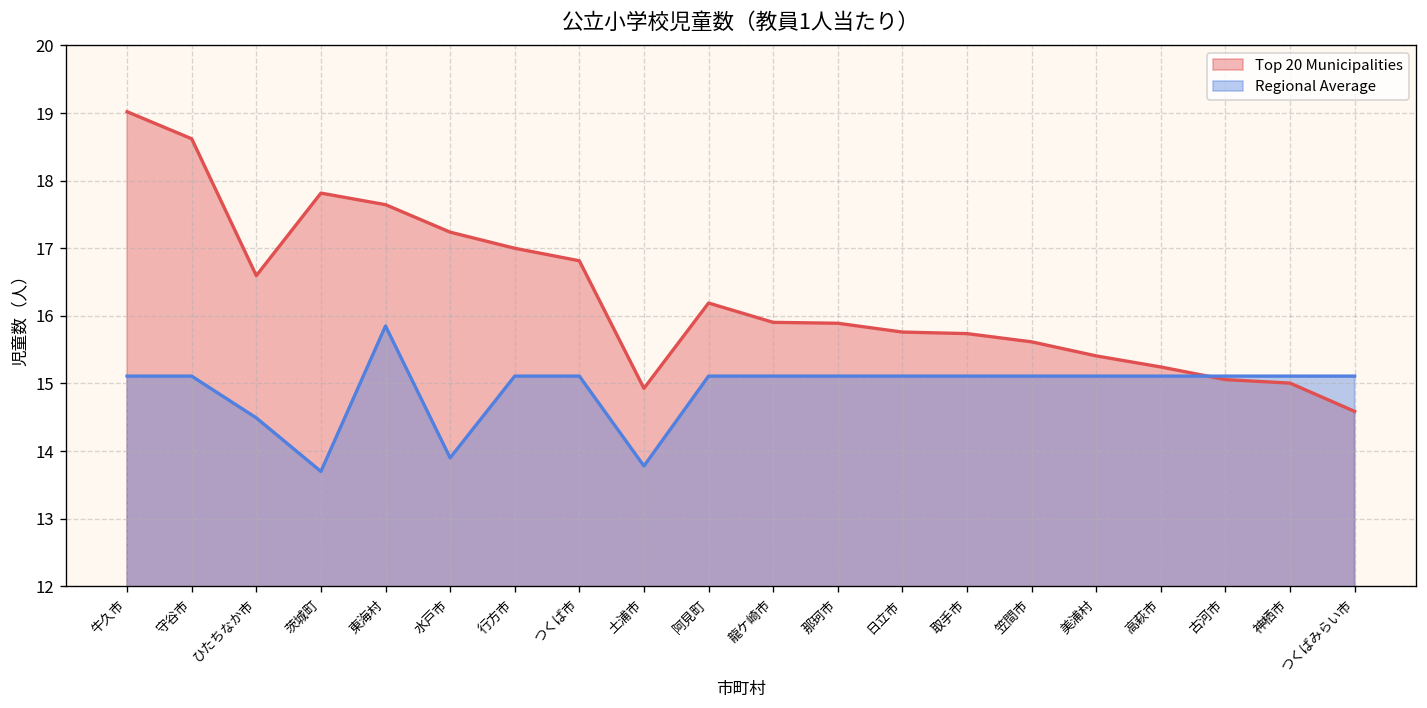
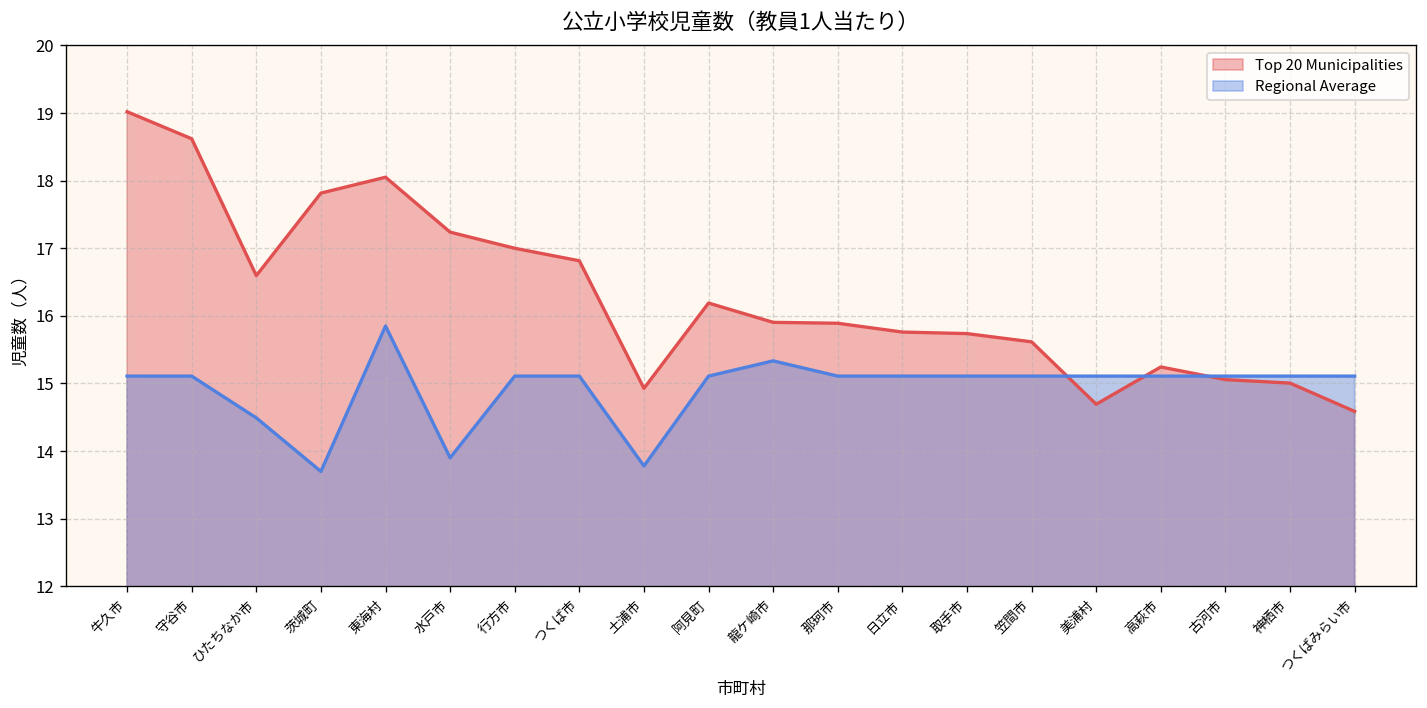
  {
    "Top 20 Municipalities": {
      "牛久市": 19.0,
      "守谷市": 18.6,
      "ひたちなか市": 16.6,
      "茨城町": 17.8,
-     "東海村": 17.6,
+     "東海村": 18.1,
      "水戸市": 17.2,
      "行方市": 17.0,
      "つくば市": 16.8,
      "土浦市": 14.9,
      "阿見町": 16.2,
      "龍ケ崎市": 15.9,
      "那珂市": 15.9,
      "日立市": 15.8,
      "取手市": 15.7,
      "笠間市": 15.6,
-     "美浦村": 15.4,
+     "美浦村": 14.7,
      "高萩市": 15.2,
      "古河市": 15.1,
      "神栖市": 15.0,
      "つくばみらい市": 14.6
    },
    "Regional Average": {
      "牛久市": 15.1,
      "守谷市": 15.1,
      "ひたちなか市": 14.5,
      "茨城町": 13.7,
      "東海村": 15.8,
      "水戸市": 13.9,
      "行方市": 15.1,
      "つくば市": 15.1,
      "土浦市": 13.8,
      "阿見町": 15.1,
-     "龍ケ崎市": 15.1,
+     "龍ケ崎市": 15.3,
      "那珂市": 15.1,
      "日立市": 15.1,
      "取手市": 15.1,
      "笠間市": 15.1,
      "美浦村": 15.1,
      "高萩市": 15.1,
      "古河市": 15.1,
      "神栖市": 15.1,
      "つくばみらい市": 15.1
    }
  }
